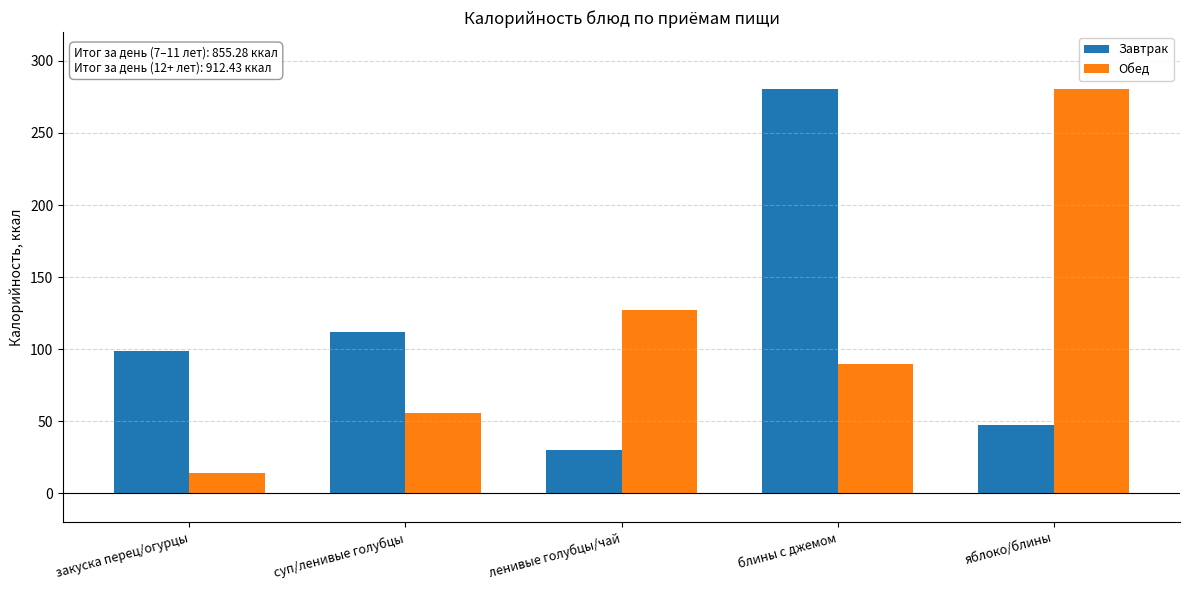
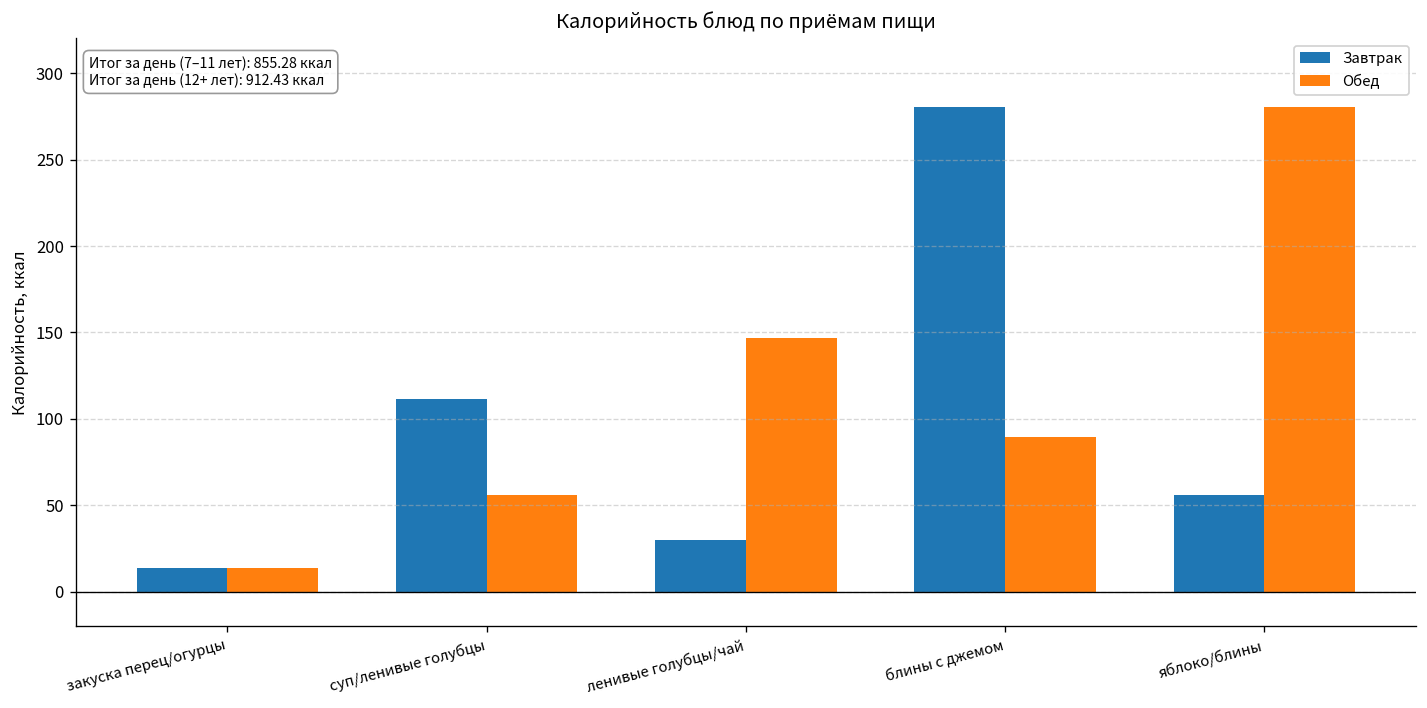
  {
    "Завтрак": {
-     "закуска перец/огурцы": 99,
+     "закуска перец/огурцы": 14,
      "суп/ленивые голубцы": 112,
      "ленивые голубцы/чай": 30,
      "блины с джемом": 280,
-     "яблоко/блины": 47
+     "яблоко/блины": 56
    },
    "Обед": {
      "закуска перец/огурцы": 14,
      "суп/ленивые голубцы": 56,
-     "ленивые голубцы/чай": 127,
+     "ленивые голубцы/чай": 147,
      "блины с джемом": 90,
      "яблоко/блины": 280
    }
  }
